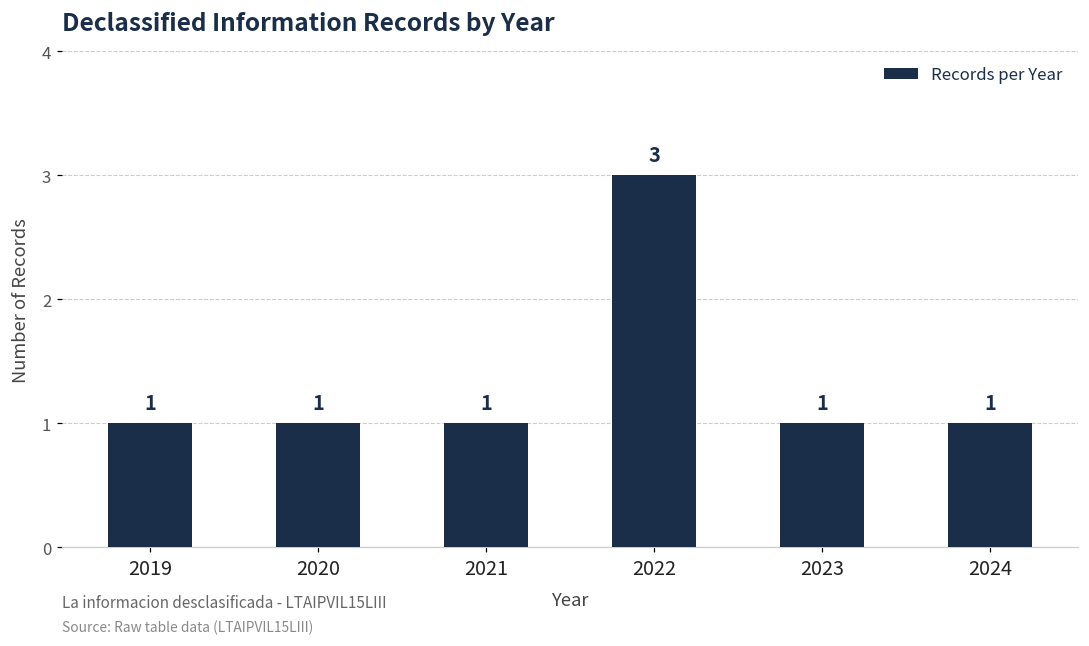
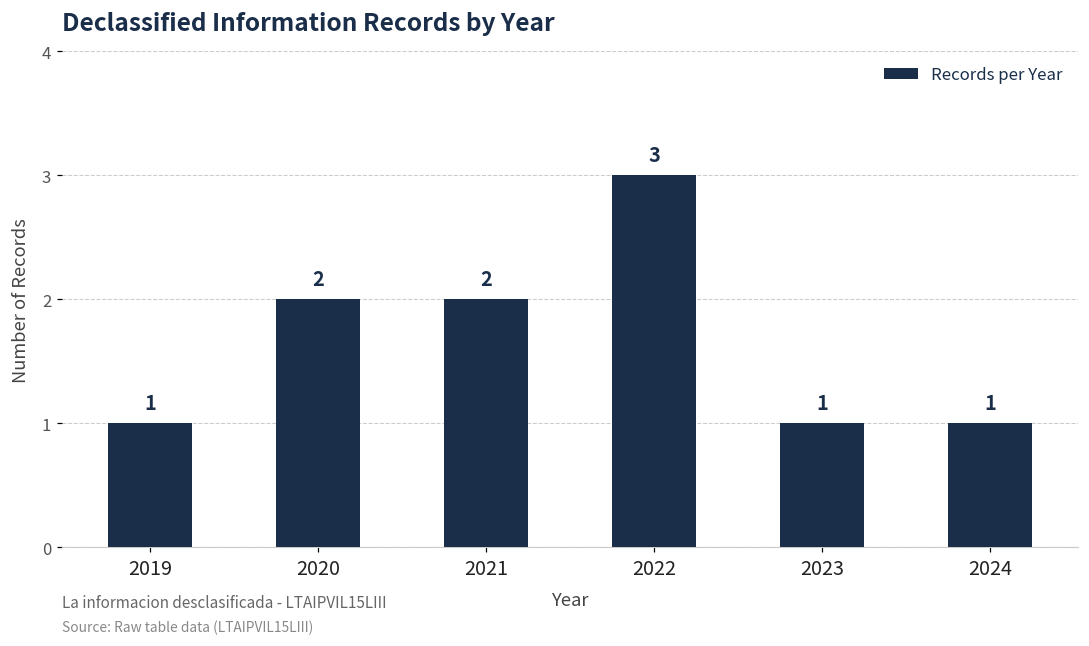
  {
    "2019": 1,
-   "2020": 1,
-   "2021": 1,
+   "2020": 2,
+   "2021": 2,
    "2022": 3,
    "2023": 1,
    "2024": 1
  }
